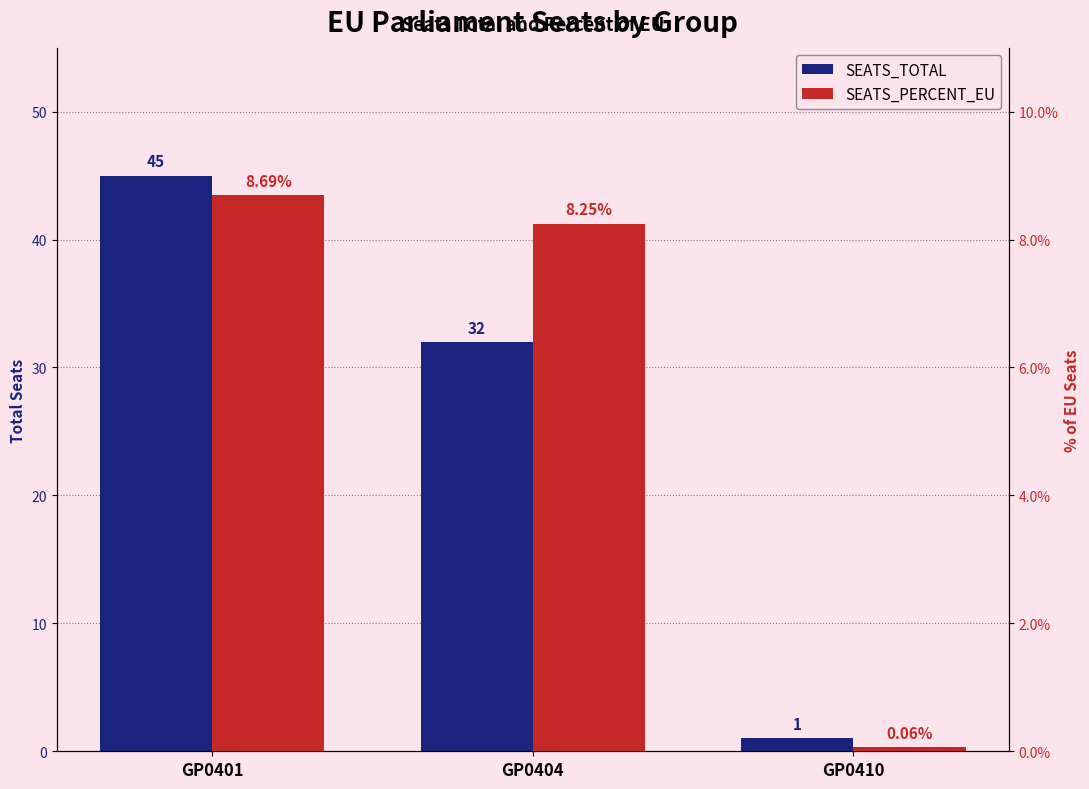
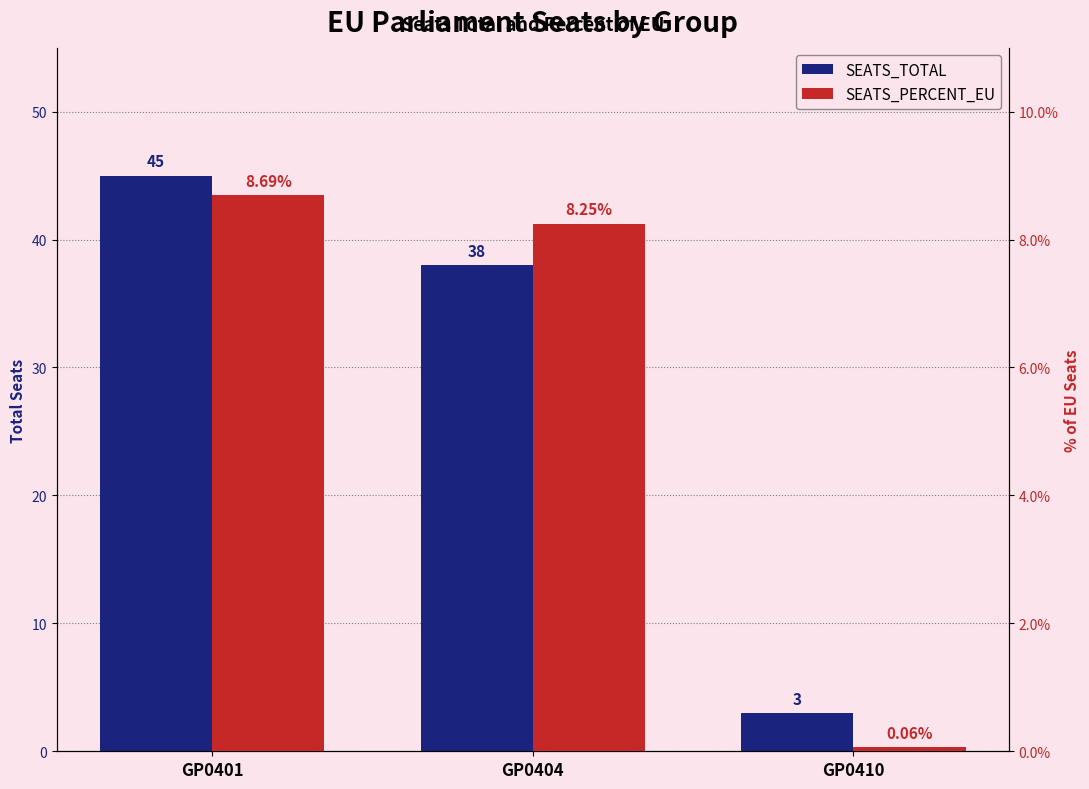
  {
    "SEATS_TOTAL": {
      "GP0401": "45",
-     "GP0404": "32",
-     "GP0410": "1"
+     "GP0404": "38",
+     "GP0410": "3"
    },
    "SEATS_PERCENT_EU": {
      "GP0401": "8.69%",
      "GP0404": "8.25%",
      "GP0410": "0.06%"
    }
  }
